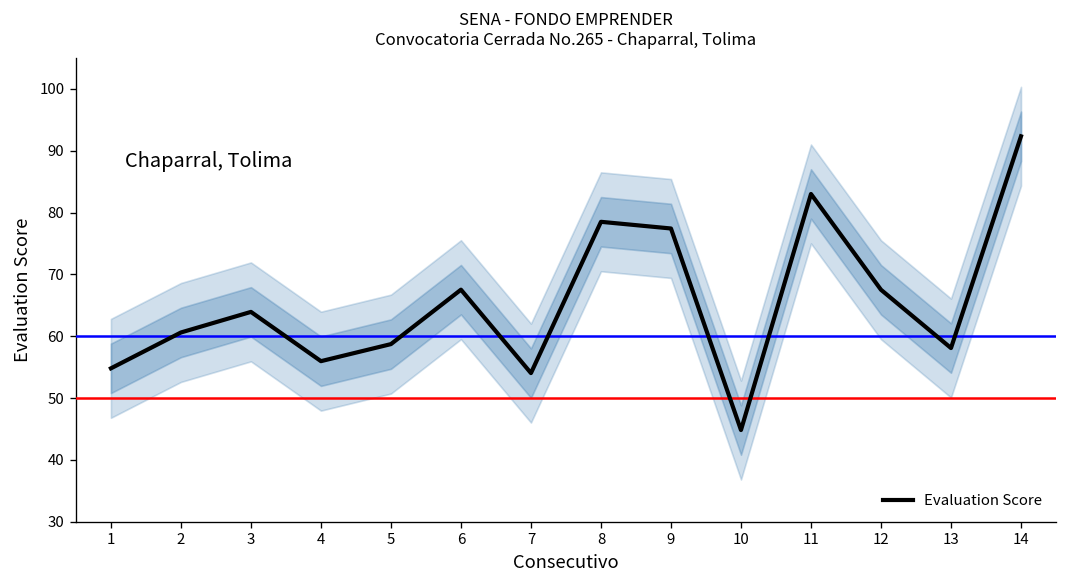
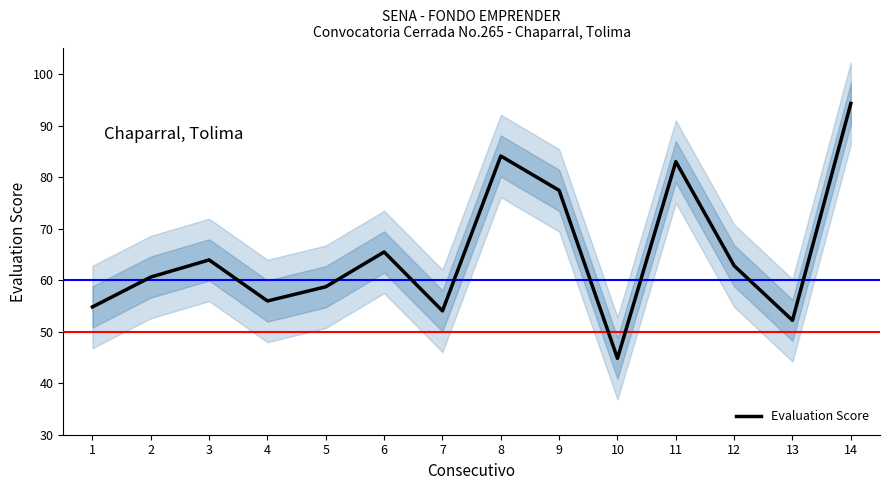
  {
    "Evaluation Score": {
      "1": 55,
      "2": 61,
      "3": 64,
      "4": 56,
      "5": 59,
-     "6": 68,
+     "6": 65,
      "7": 54,
-     "8": 79,
+     "8": 84,
      "9": 77,
      "10": 45,
      "11": 83,
-     "12": 68,
-     "13": 58,
-     "14": 92
+     "12": 63,
+     "13": 52,
+     "14": 94
    }
  }
